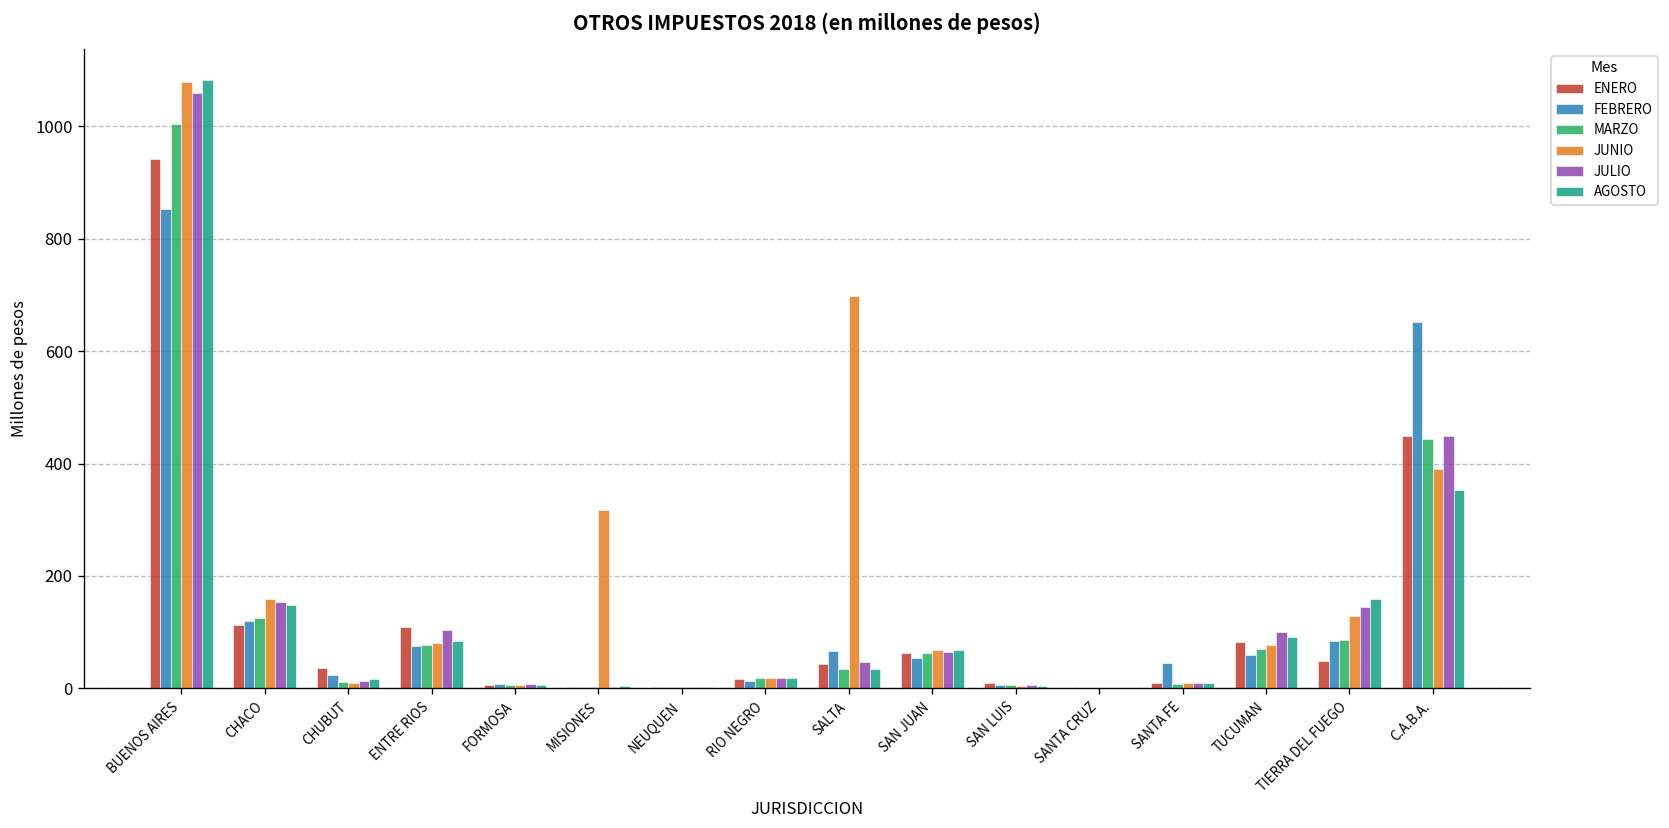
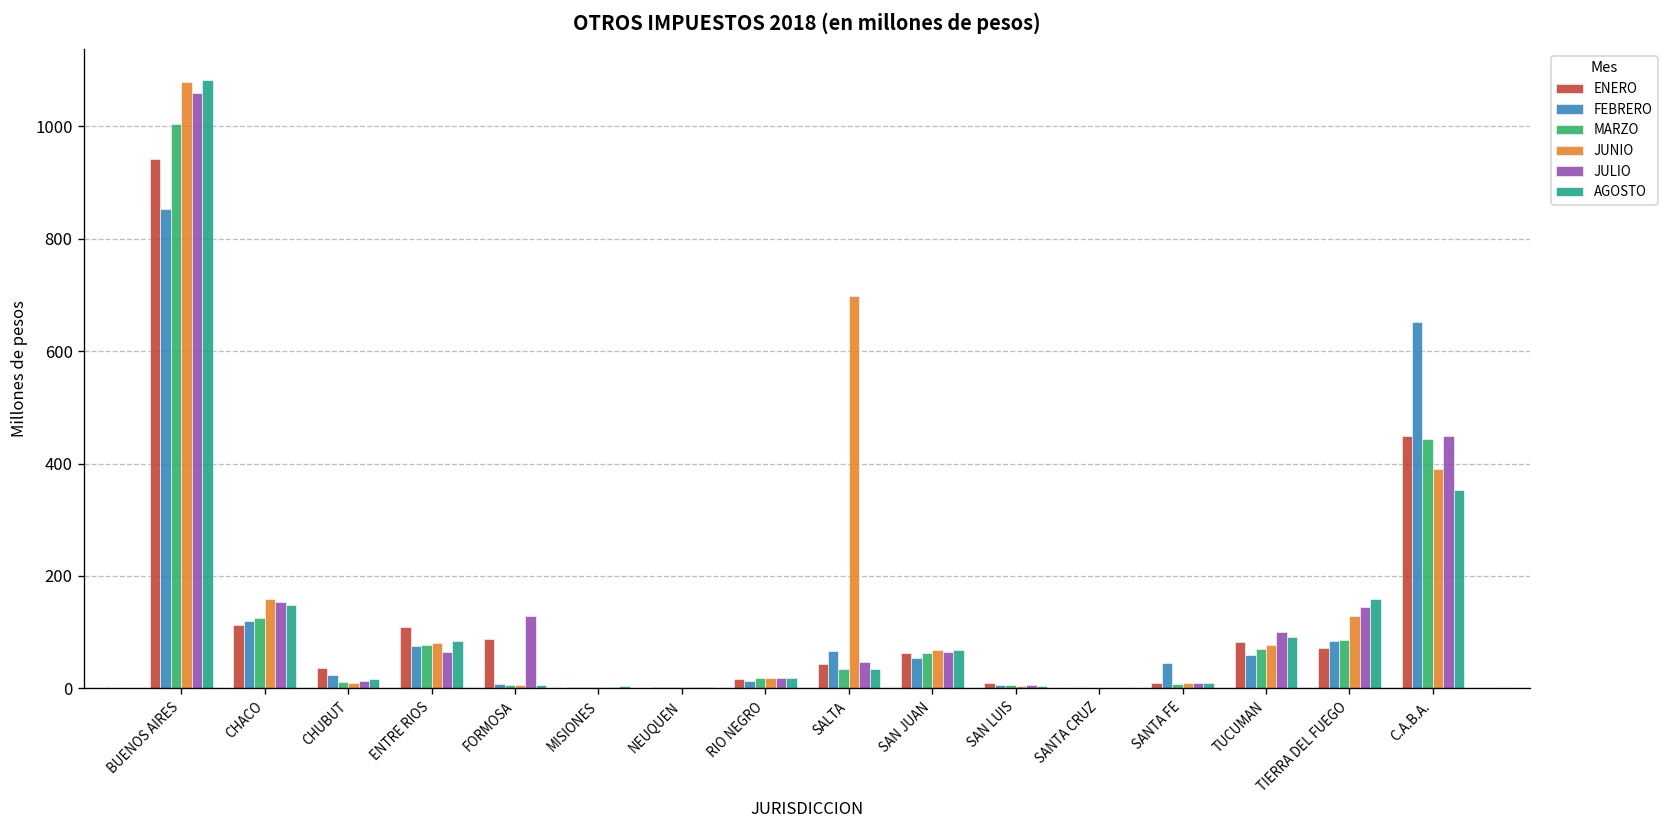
  {
    "ENERO": {
      "BUENOS AIRES": 940,
      "CHACO": 110,
      "CHUBUT": 40,
      "ENTRE RIOS": 110,
-     "FORMOSA": 10,
+     "FORMOSA": 90,
      "RIO NEGRO": 20,
      "SALTA": 40,
      "SAN JUAN": 60,
      "SAN LUIS": 10,
      "SANTA FE": 10,
      "TUCUMAN": 80,
-     "TIERRA DEL FUEGO": 50,
+     "TIERRA DEL FUEGO": 70,
      "C.A.B.A.": 450
    },
    "FEBRERO": {
      "BUENOS AIRES": 850,
      "CHACO": 120,
      "CHUBUT": 20,
      "ENTRE RIOS": 70,
      "FORMOSA": 10,
      "RIO NEGRO": 10,
      "SALTA": 70,
      "SAN JUAN": 50,
      "SAN LUIS": 10,
      "SANTA FE": 50,
      "TUCUMAN": 60,
      "TIERRA DEL FUEGO": 80,
      "C.A.B.A.": 650
    },
    "JUNIO": {
      "BUENOS AIRES": 1080,
      "CHACO": 160,
      "CHUBUT": 10,
      "ENTRE RIOS": 80,
      "FORMOSA": 10,
-     "MISIONES": 320,
+     "MISIONES": 0,
      "RIO NEGRO": 20,
      "SALTA": 700,
      "SAN JUAN": 70,
      "SANTA FE": 10,
      "TUCUMAN": 80,
      "TIERRA DEL FUEGO": 130,
      "C.A.B.A.": 390
    },
    "JULIO": {
      "BUENOS AIRES": 1060,
      "CHACO": 150,
      "CHUBUT": 10,
-     "ENTRE RIOS": 100,
-     "FORMOSA": 10,
+     "ENTRE RIOS": 70,
+     "FORMOSA": 130,
      "RIO NEGRO": 20,
      "SALTA": 50,
      "SAN JUAN": 70,
      "SANTA FE": 10,
      "TUCUMAN": 100,
      "TIERRA DEL FUEGO": 140,
      "C.A.B.A.": 450
    }
  }
